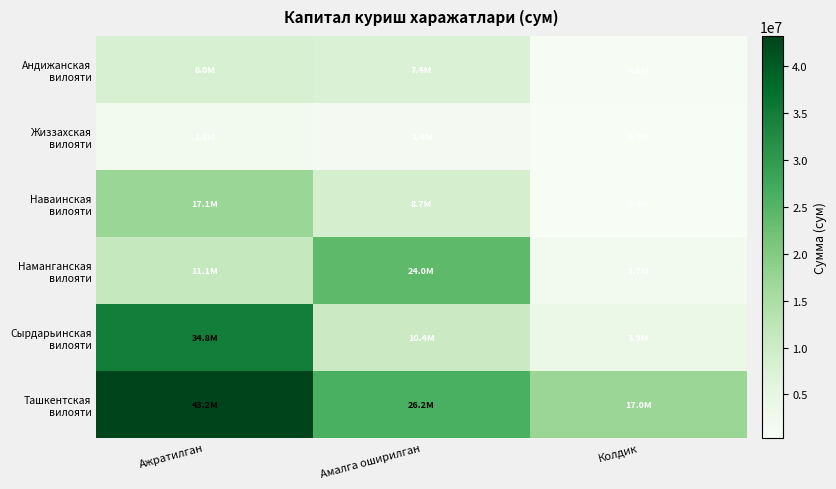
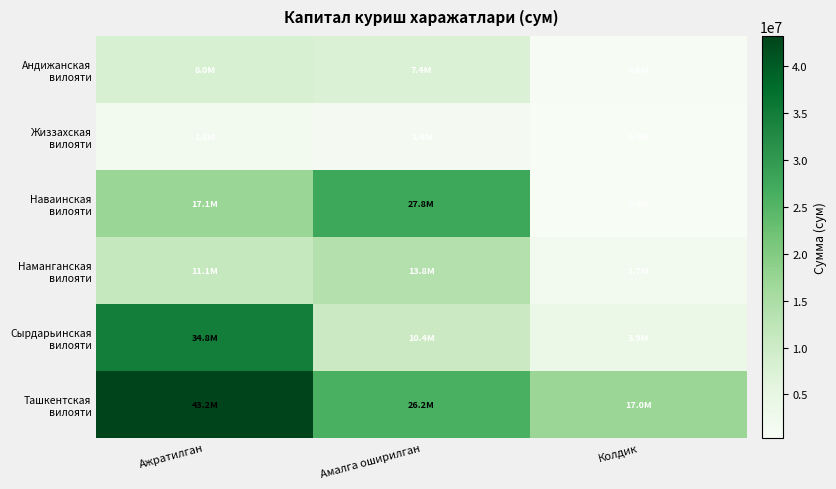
  {
    "Наваинская вилояти": {
      "Ажратилган": "17.1M",
-     "Амалга оширилган": "8.7M"
+     "Амалга оширилган": "27.8M"
    },
    "Наманганская вилояти": {
      "Ажратилган": "11.1M",
-     "Амалга оширилган": "24.0M"
+     "Амалга оширилган": "13.8M"
    },
    "Сырдарьинская вилояти": {
      "Ажратилган": "34.8M",
      "Амалга оширилган": "10.4M"
    },
    "Ташкентская вилояти": {
      "Ажратилган": "43.2M",
      "Амалга оширилган": "26.2M",
      "Колдик": "17.0M"
    }
  }
